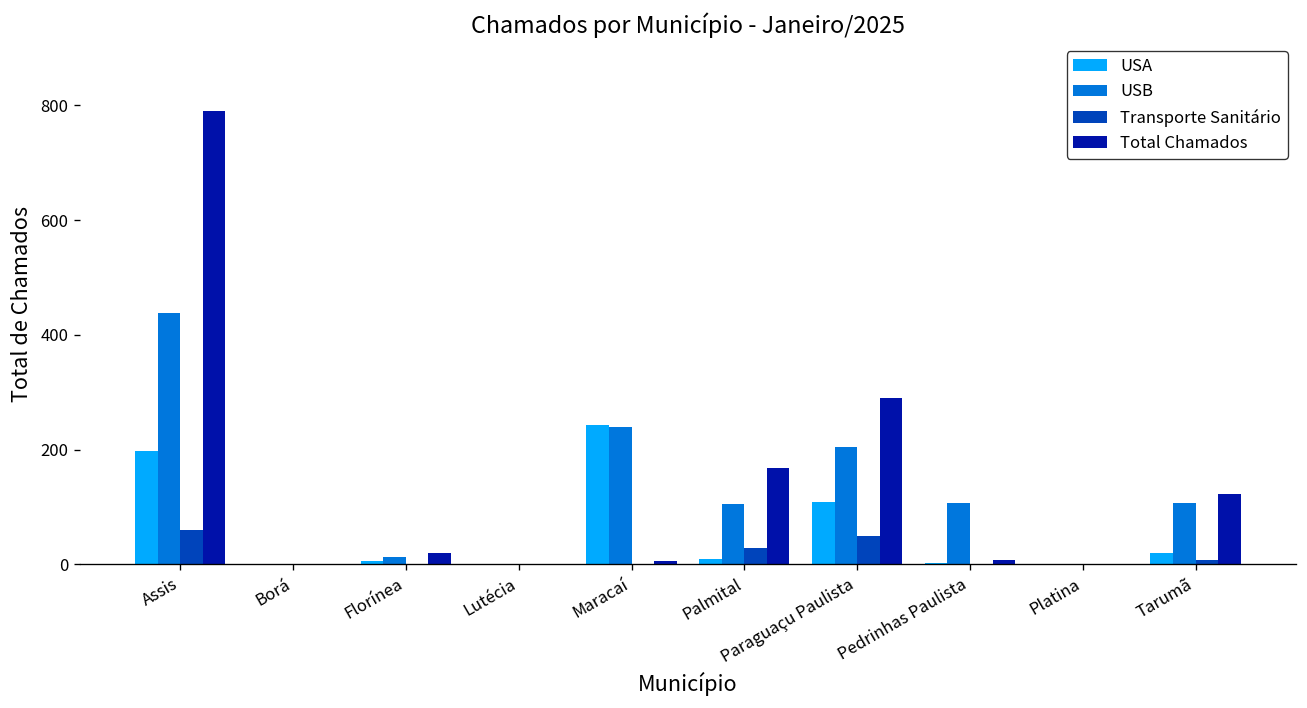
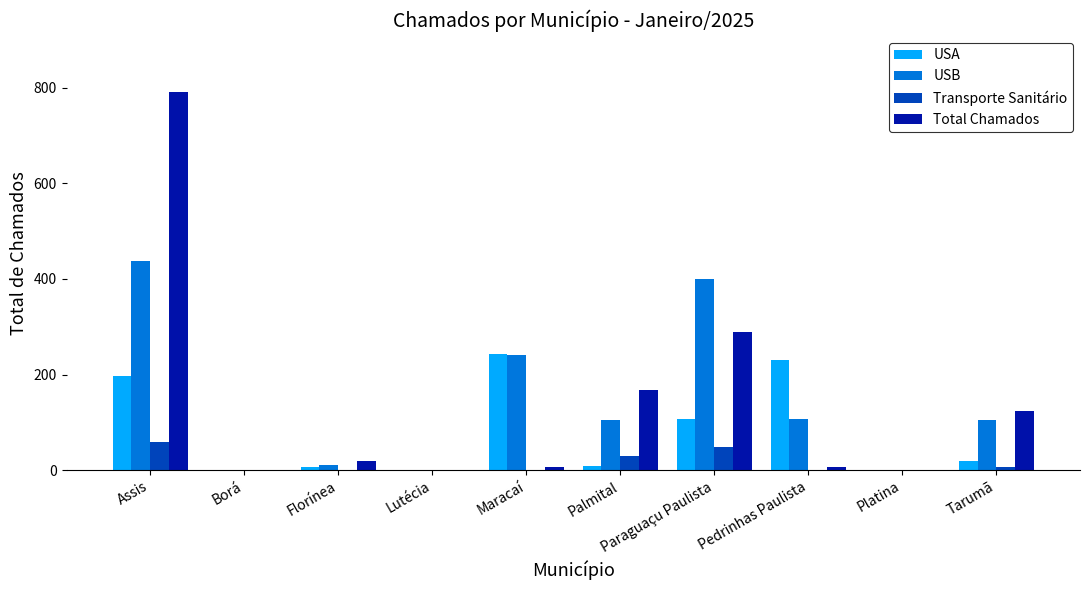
  {
    "USA": {
      "Assis": 200,
      "Borá": 0,
      "Florínea": 10,
      "Lutécia": 0,
      "Maracaí": 240,
      "Palmital": 10,
      "Paraguaçu Paulista": 110,
-     "Pedrinhas Paulista": 0,
+     "Pedrinhas Paulista": 230,
      "Platina": 0,
      "Tarumã": 20
    },
    "USB": {
      "Assis": 440,
      "Borá": 0,
      "Florínea": 10,
      "Lutécia": 0,
      "Maracaí": 240,
      "Palmital": 110,
-     "Paraguaçu Paulista": 200,
+     "Paraguaçu Paulista": 400,
      "Pedrinhas Paulista": 110,
      "Tarumã": 110
    }
  }
